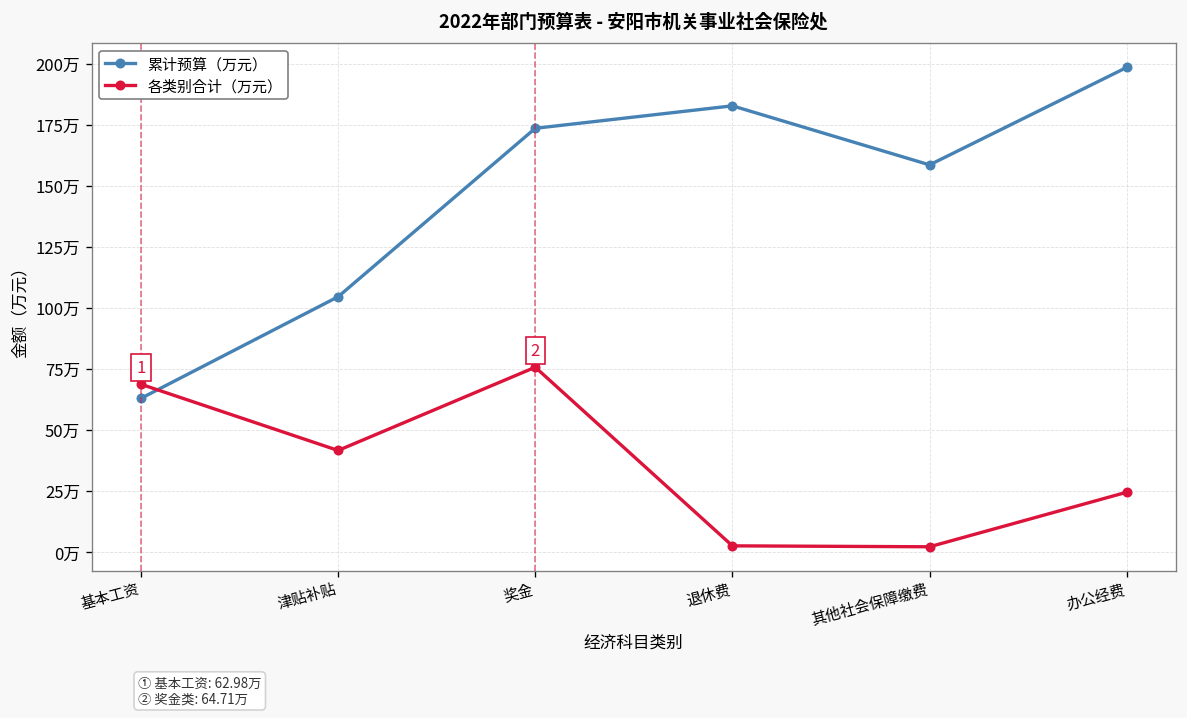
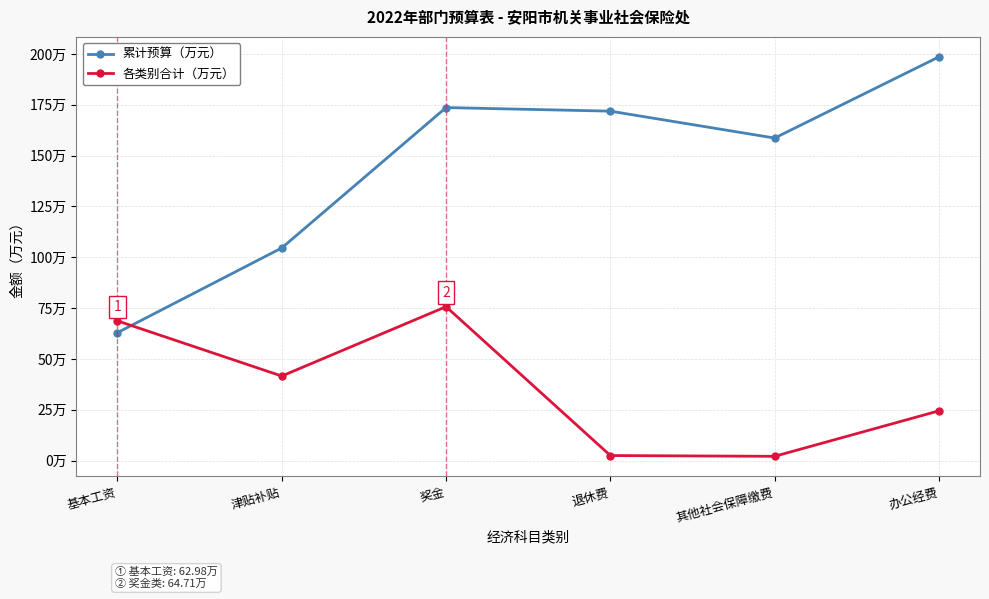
  {
    "累计预算（万元）": {
      "基本工资": "63万",
      "津贴补贴": "105万",
      "奖金": "174万",
-     "退休费": "183万",
+     "退休费": "172万",
      "其他社会保障缴费": "159万",
      "办公经费": "199万"
    },
    "各类别合计（万元）": {
      "津贴补贴": "42万",
      "退休费": "3万",
      "其他社会保障缴费": "2万",
      "办公经费": "25万"
    }
  }
